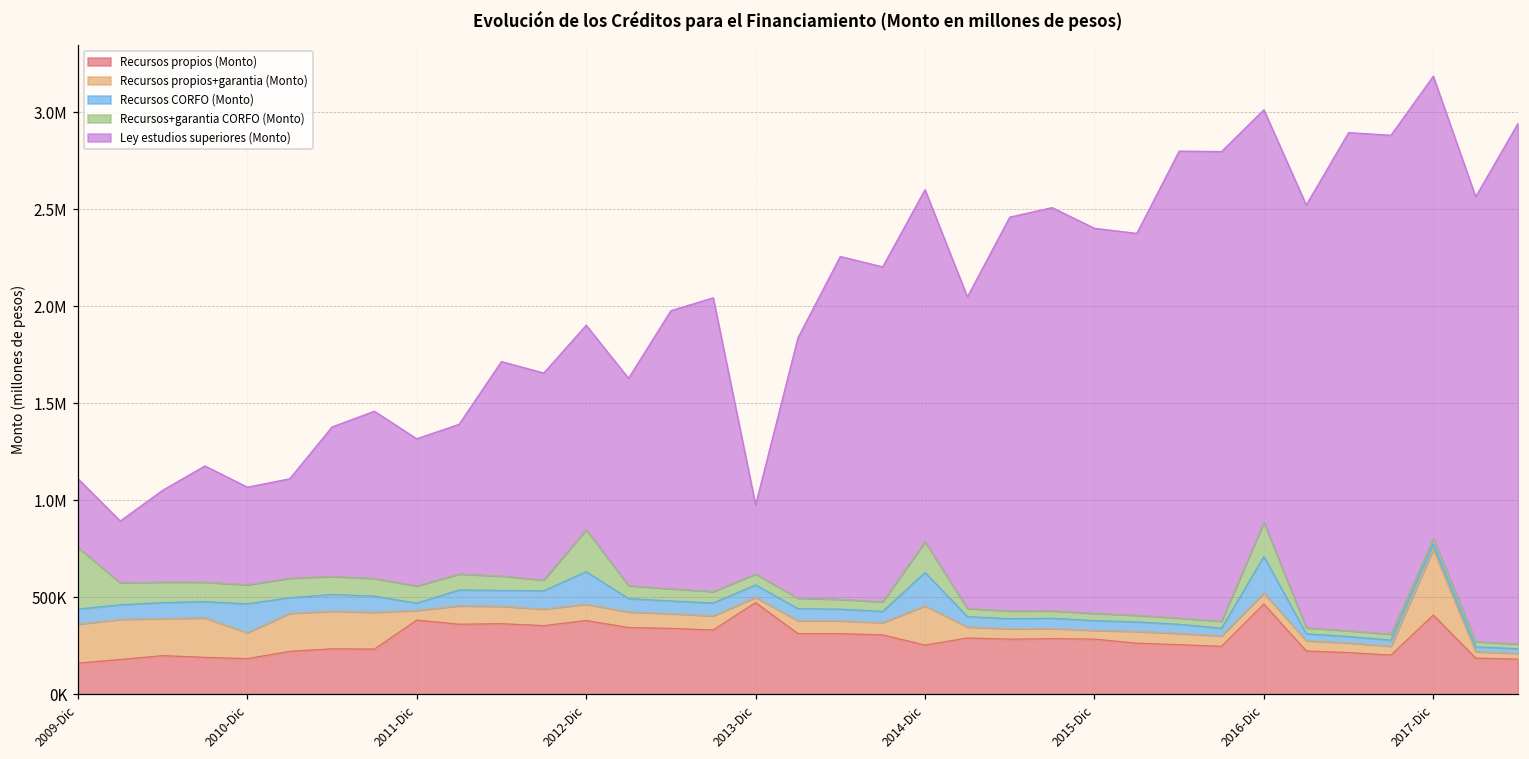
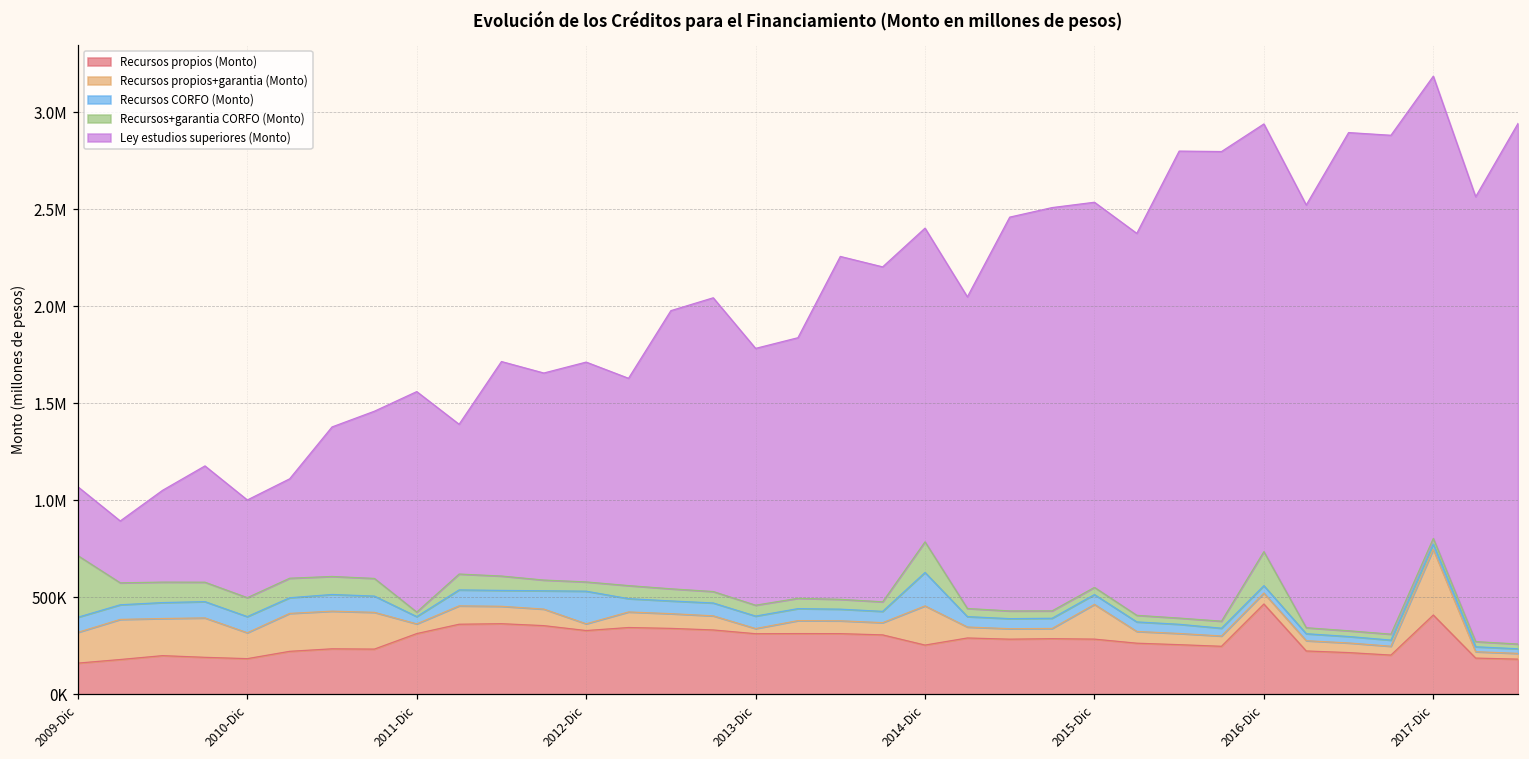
  {
    "Recursos propios (Monto)": {
      "2009-Dic": 160000,
      "2010-Dic": 180000,
-     "2011-Dic": 380000,
-     "2012-Dic": 380000,
-     "2013-Dic": 470000,
+     "2011-Dic": 310000,
+     "2012-Dic": 330000,
+     "2013-Dic": 310000,
      "2014-Dic": 250000,
      "2015-Dic": 290000,
      "2016-Dic": 470000,
      "2017-Dic": 410000
    },
    "Recursos propios+garantia (Monto)": {
-     "2009-Dic": 200000,
+     "2009-Dic": 160000,
      "2010-Dic": 130000,
      "2011-Dic": 50000,
-     "2012-Dic": 80000,
+     "2012-Dic": 30000,
      "2013-Dic": 30000,
      "2014-Dic": 200000,
-     "2015-Dic": 40000,
+     "2015-Dic": 180000,
      "2016-Dic": 60000,
      "2017-Dic": 340000
    },
    "Recursos CORFO (Monto)": {
      "2009-Dic": 80000,
-     "2010-Dic": 150000,
+     "2010-Dic": 80000,
      "2011-Dic": 40000,
      "2012-Dic": 170000,
      "2013-Dic": 60000,
      "2014-Dic": 170000,
      "2015-Dic": 50000,
-     "2016-Dic": 190000,
+     "2016-Dic": 40000,
      "2017-Dic": 30000
    },
    "Recursos+garantia CORFO (Monto)": {
      "2009-Dic": 320000,
      "2010-Dic": 100000,
-     "2011-Dic": 90000,
-     "2012-Dic": 220000,
+     "2011-Dic": 20000,
+     "2012-Dic": 50000,
      "2013-Dic": 60000,
      "2014-Dic": 160000,
      "2015-Dic": 40000,
      "2016-Dic": 180000,
      "2017-Dic": 30000
    },
    "Ley estudios superiores (Monto)": {
      "2009-Dic": 350000,
      "2010-Dic": 500000,
-     "2011-Dic": 760000,
-     "2012-Dic": 1050000,
-     "2013-Dic": 360000,
-     "2014-Dic": 1820000,
+     "2011-Dic": 1140000,
+     "2012-Dic": 1130000,
+     "2013-Dic": 1320000,
+     "2014-Dic": 1620000,
      "2015-Dic": 1990000,
-     "2016-Dic": 2130000,
+     "2016-Dic": 2200000,
      "2017-Dic": 2380000
    }
  }
